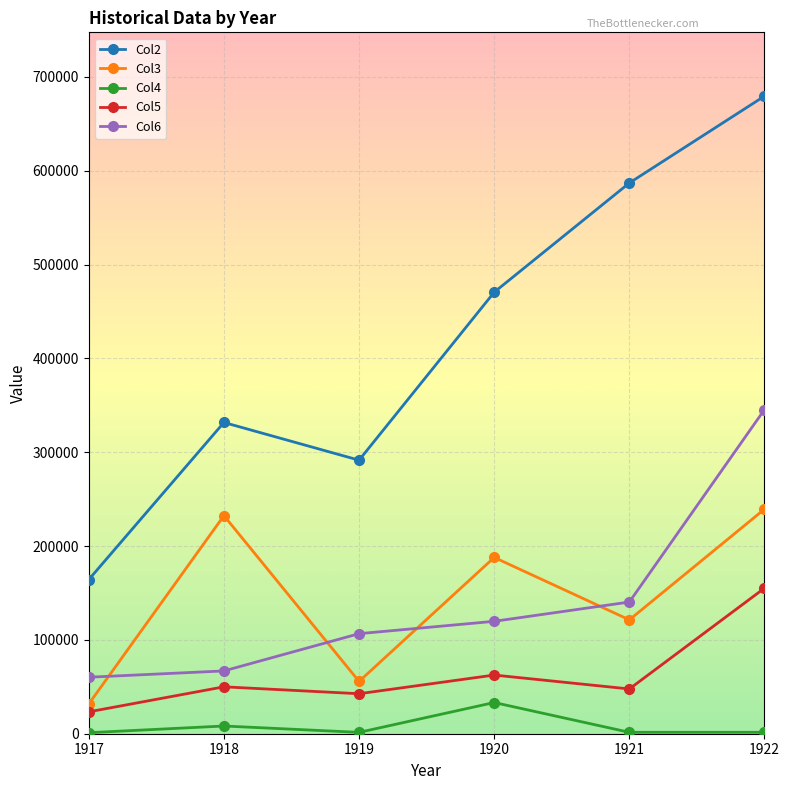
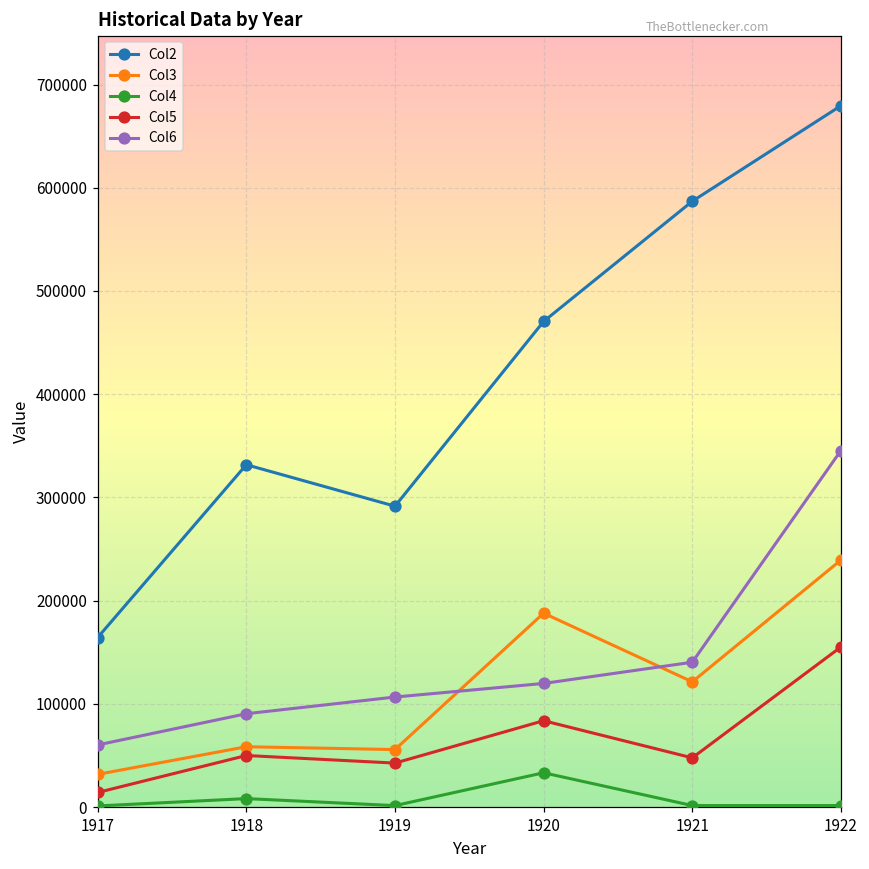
  {
    "Col2": {
      "1917": 160000,
      "1918": 330000,
      "1919": 290000,
      "1920": 470000,
      "1921": 590000,
      "1922": 680000
    },
    "Col3": {
      "1917": 30000,
-     "1918": 230000,
+     "1918": 60000,
      "1919": 60000,
      "1920": 190000,
      "1921": 120000,
      "1922": 240000
    },
    "Col4": {
      "1917": 0,
      "1918": 10000,
      "1919": 0,
      "1920": 30000,
      "1921": 0,
      "1922": 0
    },
    "Col5": {
-     "1917": 20000,
+     "1917": 10000,
      "1918": 50000,
      "1919": 40000,
-     "1920": 60000,
+     "1920": 80000,
      "1921": 50000,
      "1922": 160000
    },
    "Col6": {
      "1917": 60000,
-     "1918": 70000,
+     "1918": 90000,
      "1919": 110000,
      "1920": 120000,
      "1921": 140000,
      "1922": 350000
    }
  }
